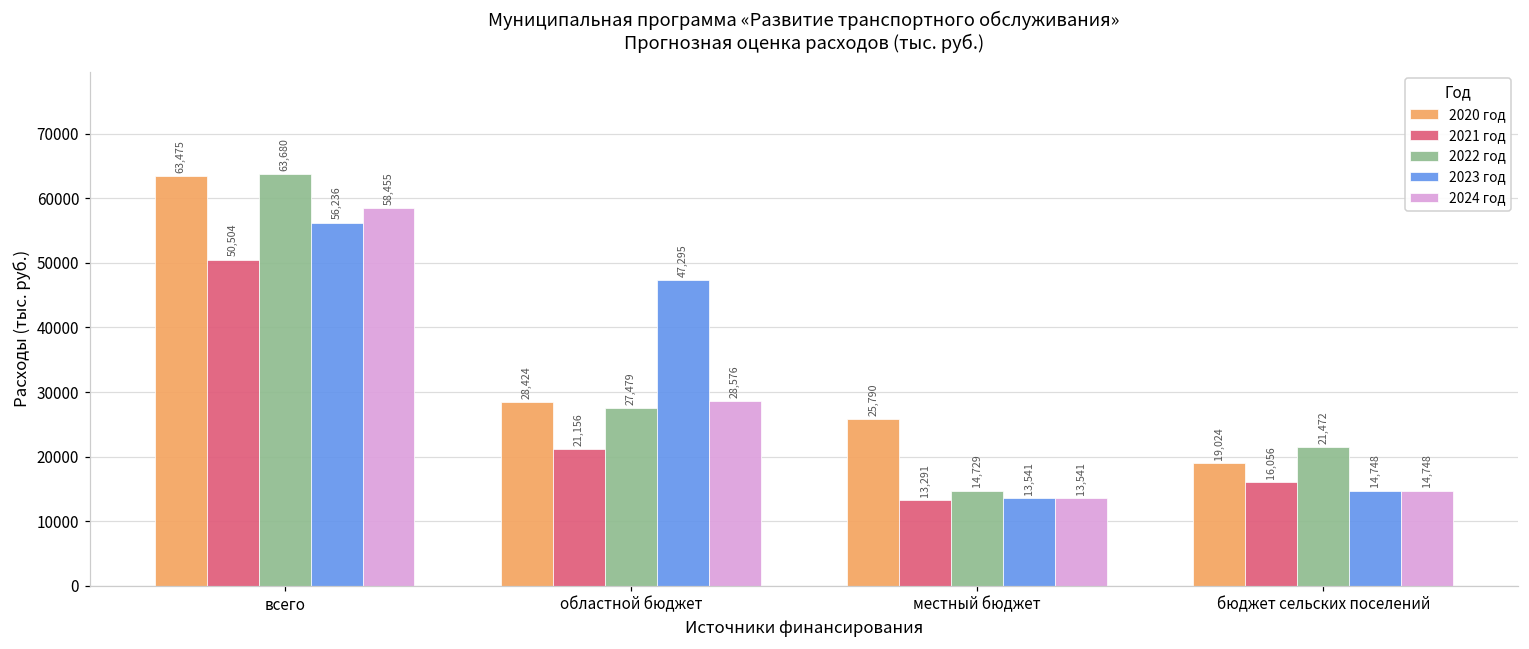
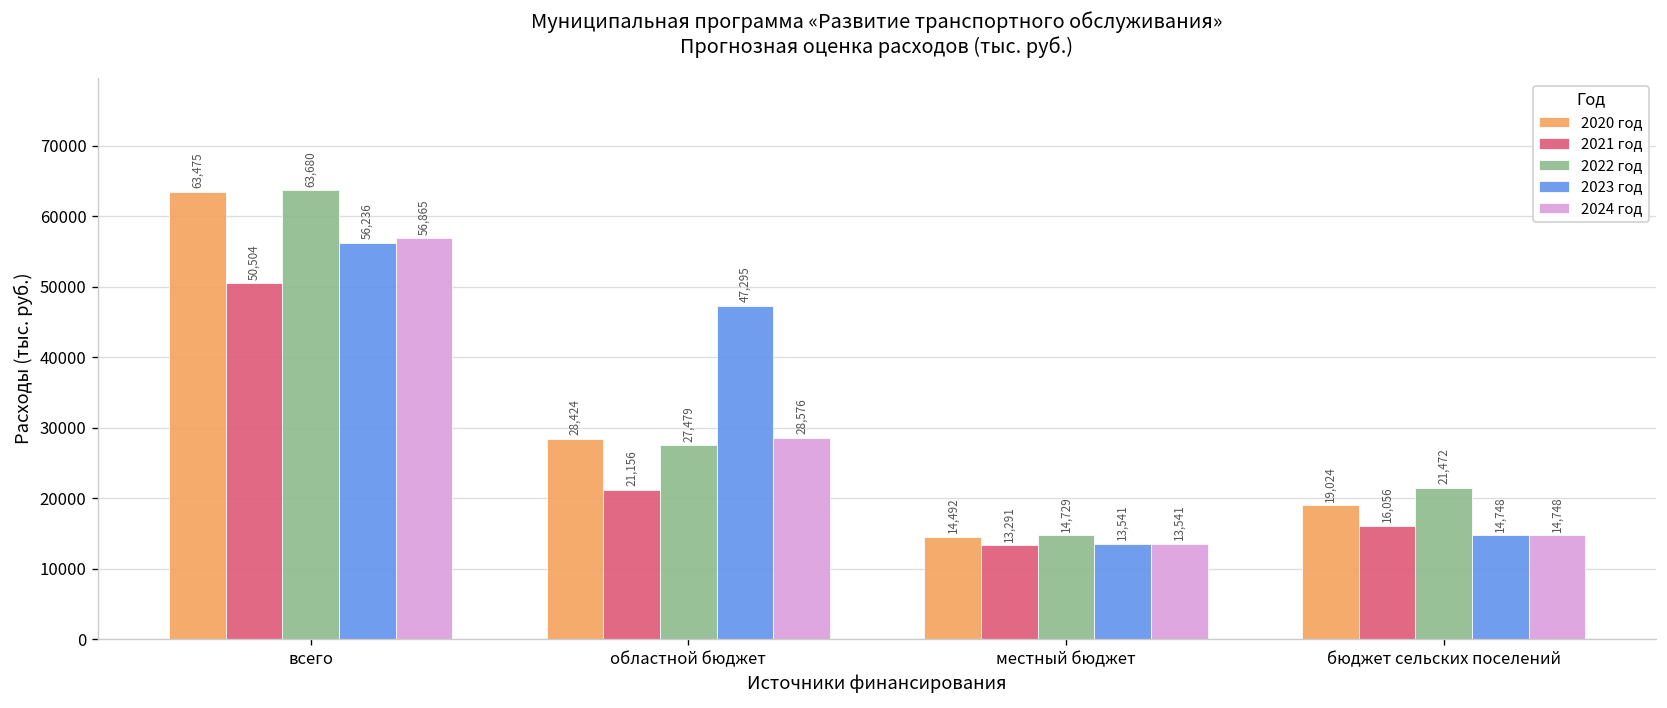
  {
    "2020 год": {
      "всего": "63,475",
      "областной бюджет": "28,424",
-     "местный бюджет": "25,790",
+     "местный бюджет": "14,492",
      "бюджет сельских поселений": "19,024"
    },
    "2021 год": {
      "всего": "50,504",
      "областной бюджет": "21,156",
      "местный бюджет": "13,291",
      "бюджет сельских поселений": "16,056"
    },
    "2022 год": {
      "всего": "63,680",
      "областной бюджет": "27,479",
      "местный бюджет": "14,729",
      "бюджет сельских поселений": "21,472"
    },
    "2023 год": {
      "всего": "56,236",
      "областной бюджет": "47,295",
      "местный бюджет": "13,541",
      "бюджет сельских поселений": "14,748"
    },
    "2024 год": {
-     "всего": "58,455",
+     "всего": "56,865",
      "областной бюджет": "28,576",
      "местный бюджет": "13,541",
      "бюджет сельских поселений": "14,748"
    }
  }
